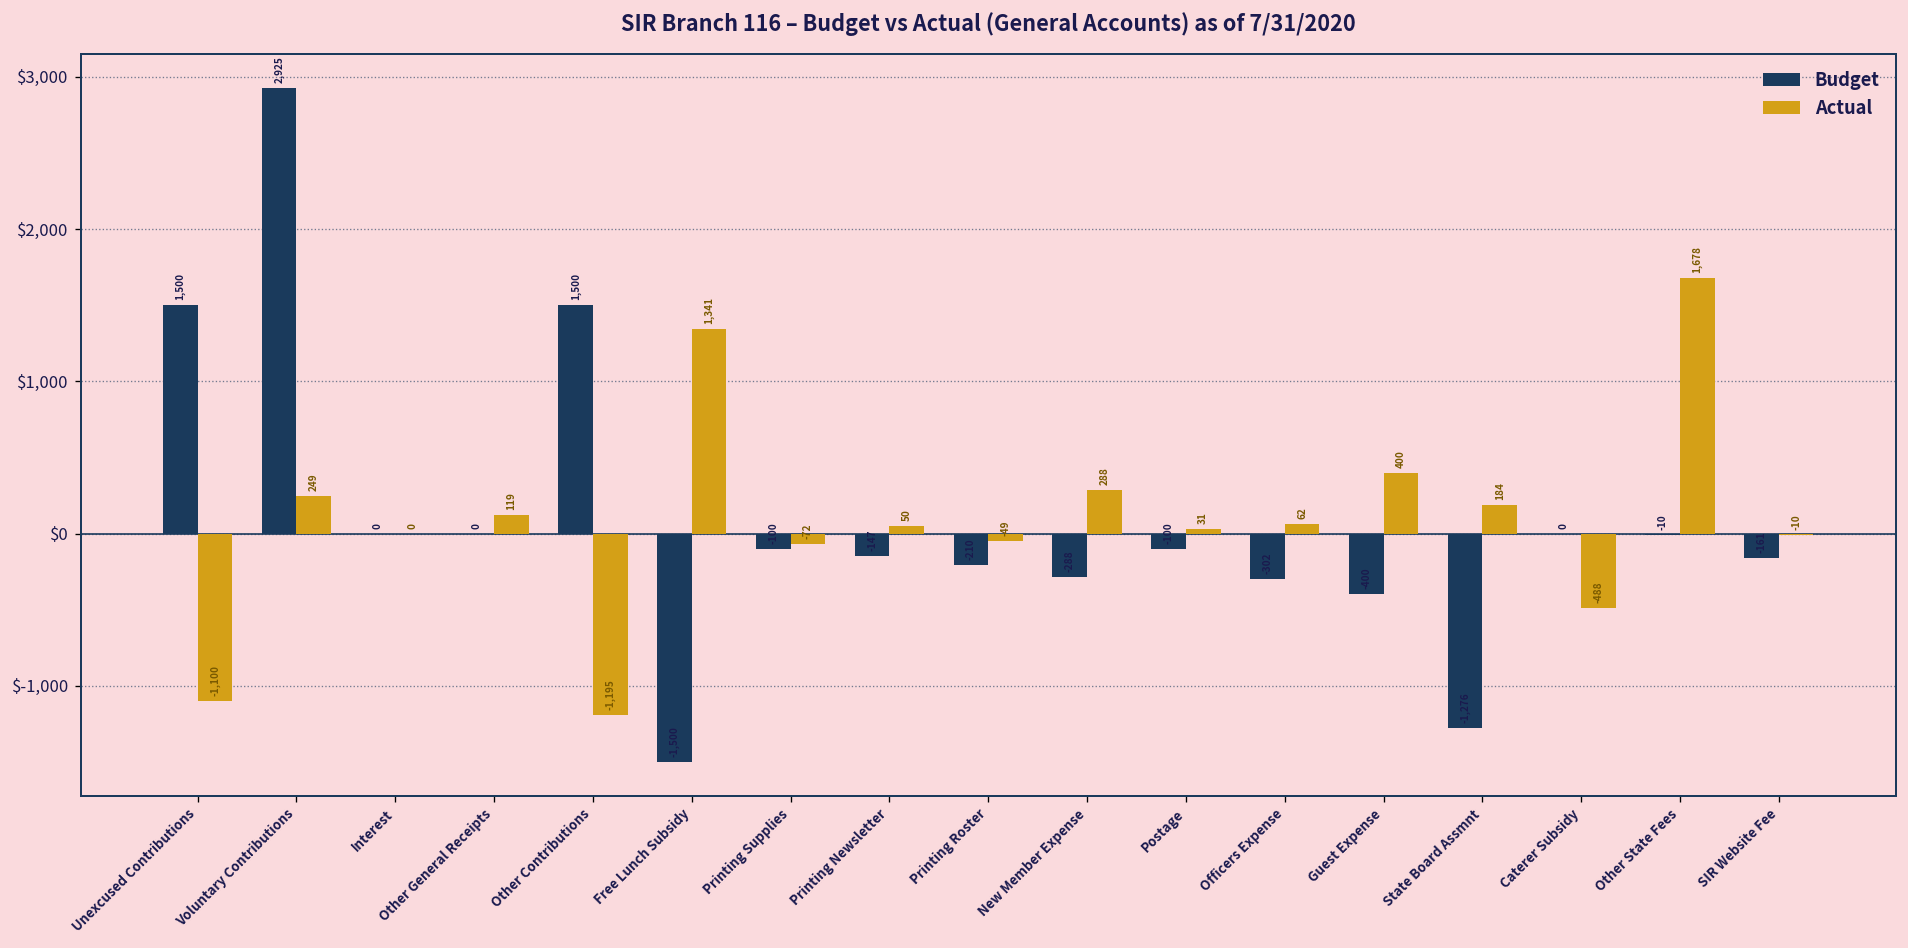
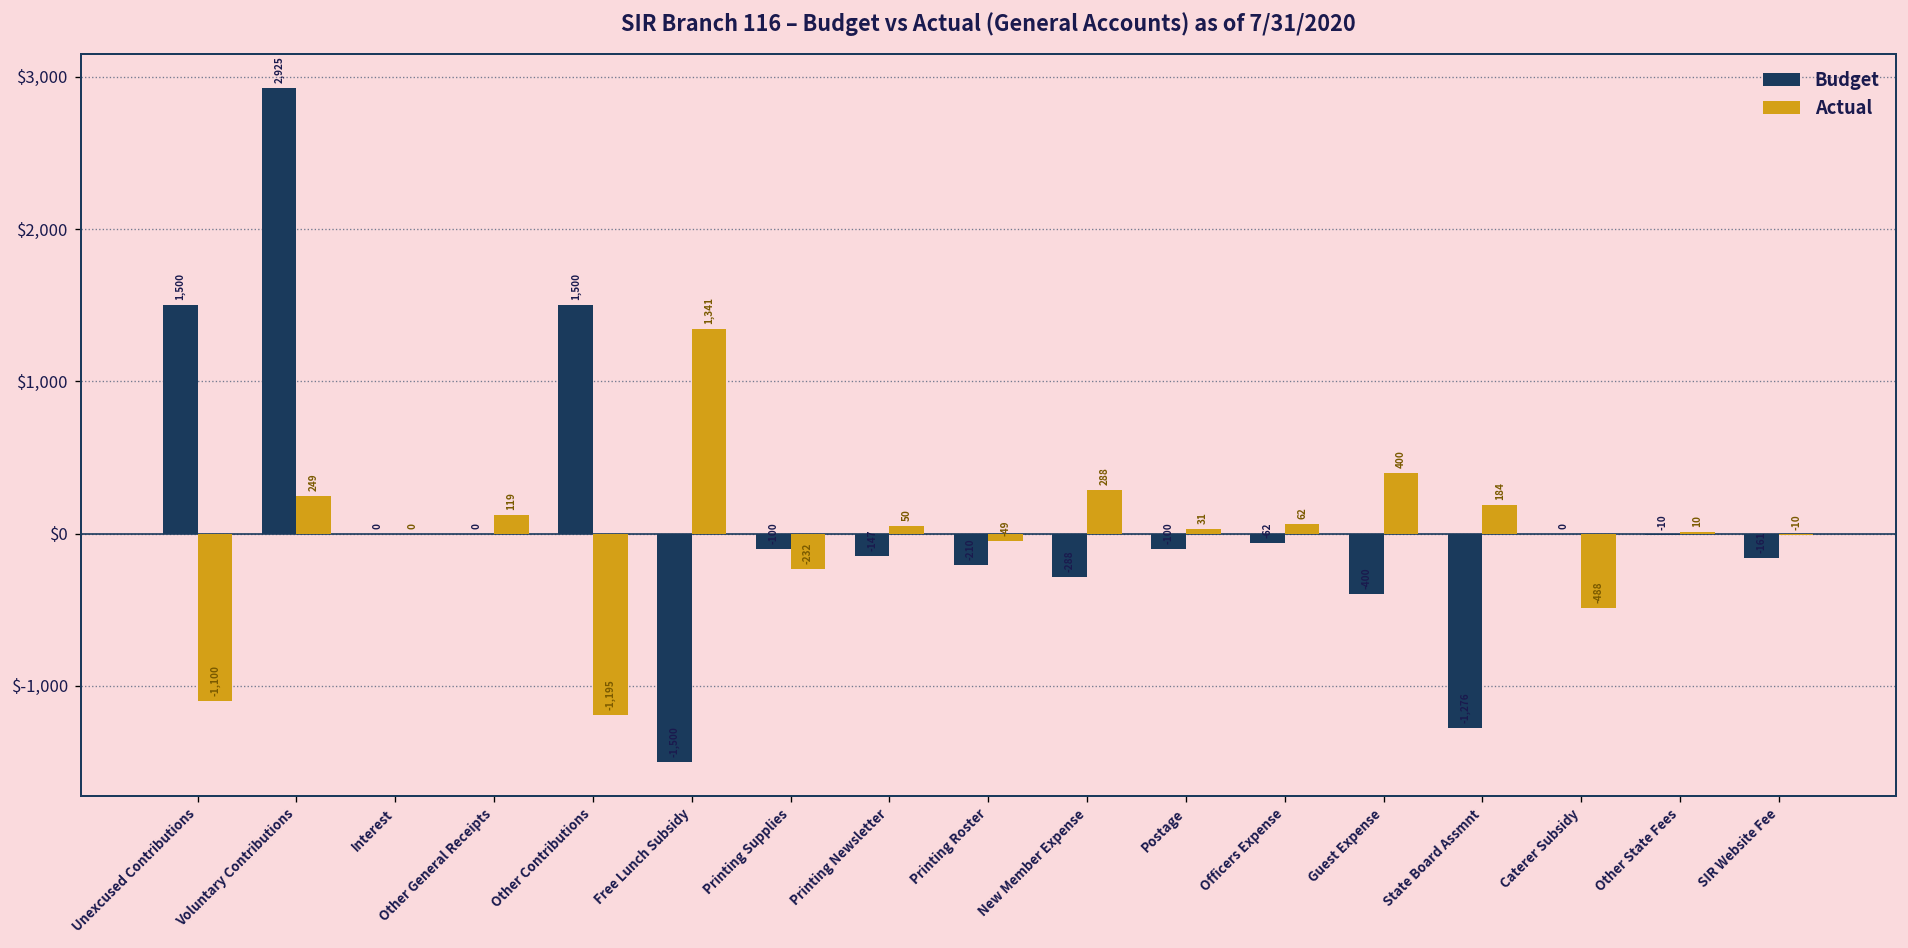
  {
    "Budget": {
      "Free Lunch Subsidy": "$-1,500",
      "Printing Newsletter": "$-150",
      "Printing Roster": "$-210",
      "New Member Expense": "$-290",
-     "Officers Expense": "$-300",
+     "Officers Expense": "$-60",
      "Guest Expense": "$-400",
      "State Board Assmnt": "$-1,280",
      "SIR Website Fee": "$-160"
    },
    "Actual": {
      "Unexcused Contributions": "-1,100",
      "Voluntary Contributions": "249",
      "Interest": "0",
      "Other General Receipts": "119",
      "Other Contributions": "-1,195",
      "Free Lunch Subsidy": "1,341",
-     "Printing Supplies": "-72",
+     "Printing Supplies": "-232",
      "Printing Newsletter": "50",
      "Printing Roster": "-49",
      "New Member Expense": "288",
      "Postage": "31",
      "Officers Expense": "62",
      "Guest Expense": "400",
      "State Board Assmnt": "184",
      "Caterer Subsidy": "-488",
-     "Other State Fees": "1,678",
+     "Other State Fees": "10",
      "SIR Website Fee": "-10"
    }
  }
